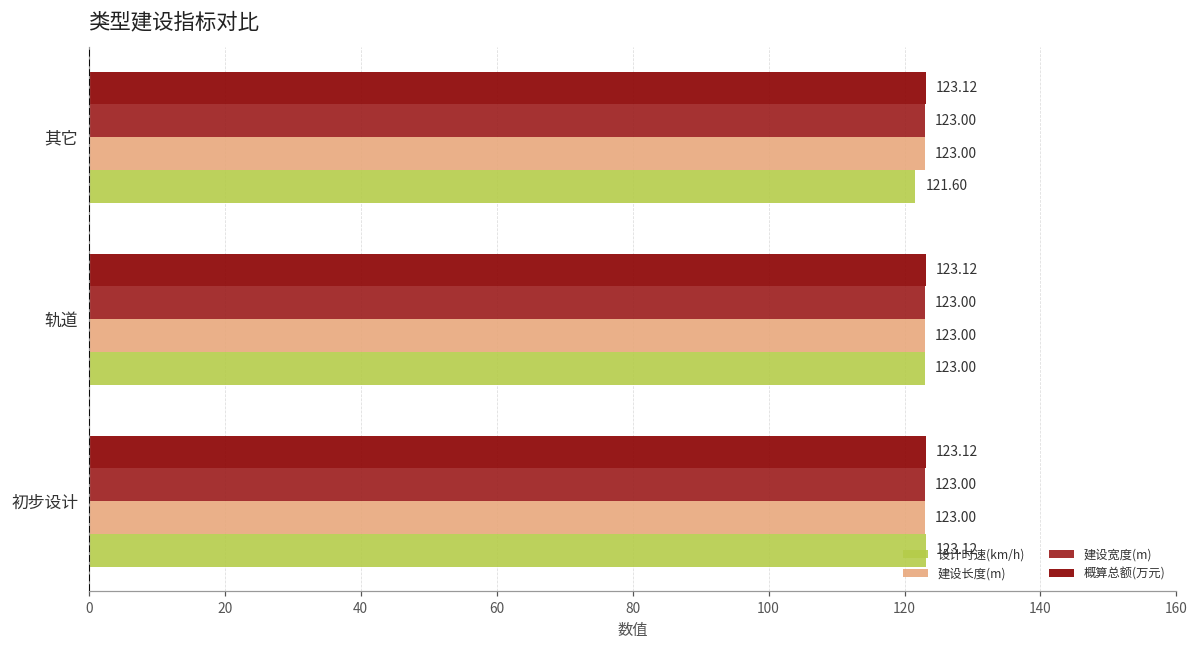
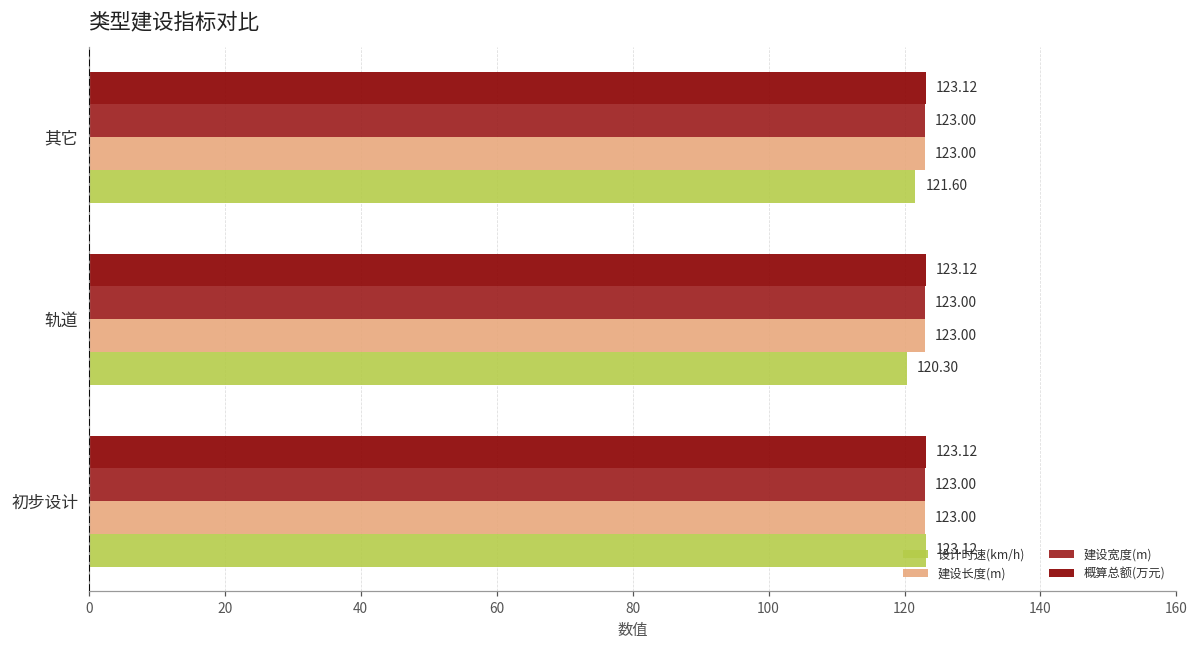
  {
    "设计时速(km/h)": {
      "其它": 121.60,
-     "轨道": 123.00,
+     "轨道": 120.30,
      "初步设计": 123.12
    },
    "建设长度(m)": {
      "其它": 123.00,
      "轨道": 123.00,
      "初步设计": 123.00
    }
  }
